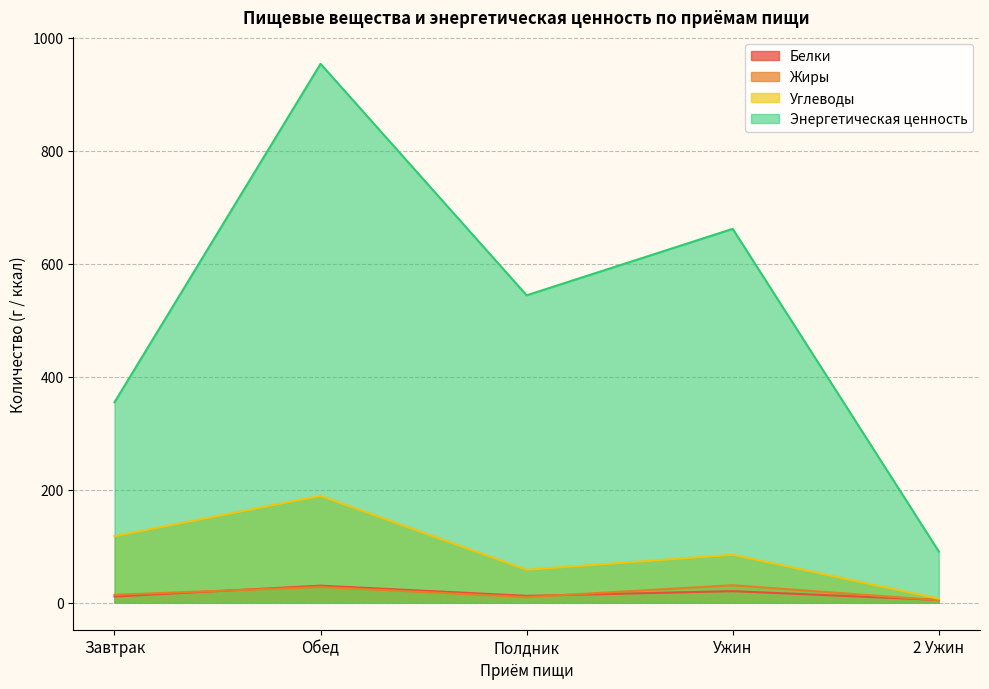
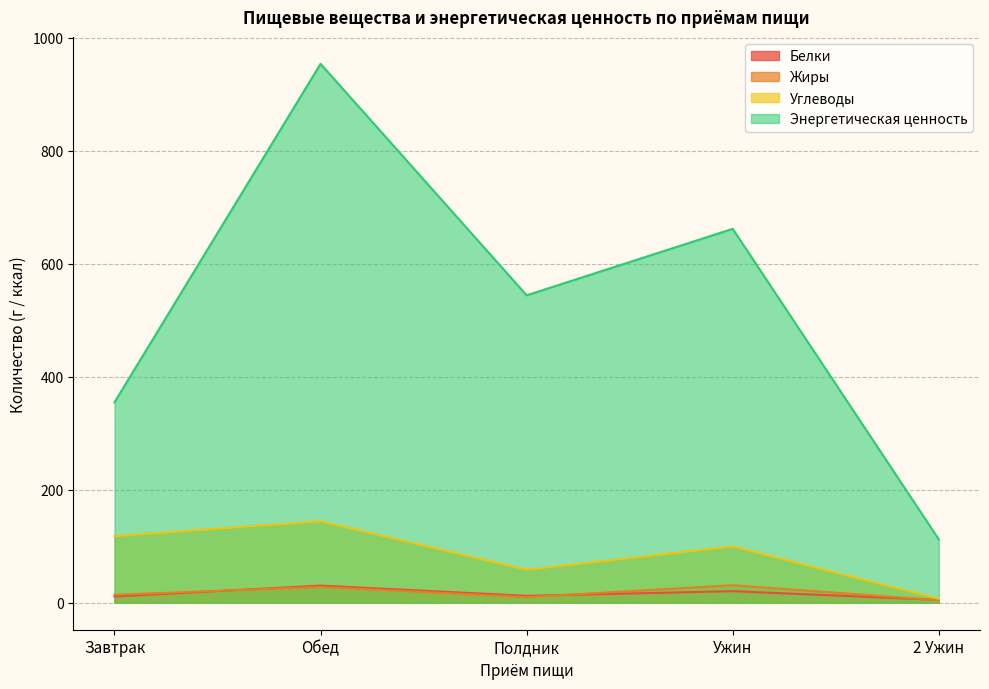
  {
    "Углеводы": {
      "Завтрак": 120,
-     "Обед": 190,
+     "Обед": 140,
      "Полдник": 60,
-     "Ужин": 90
+     "Ужин": 100
    },
    "Энергетическая ценность": {
      "Завтрак": 360,
      "Обед": 950,
      "Полдник": 540,
      "Ужин": 660,
-     "2 Ужин": 90
+     "2 Ужин": 110
    }
  }
